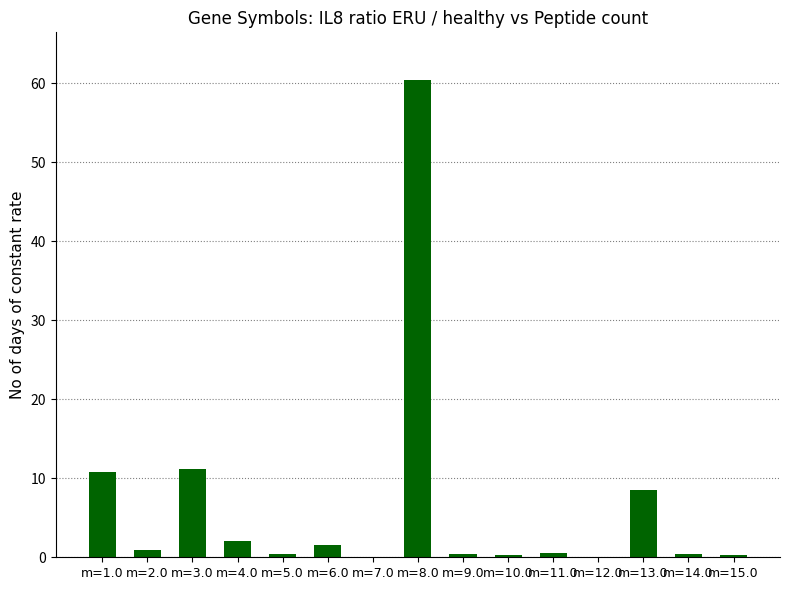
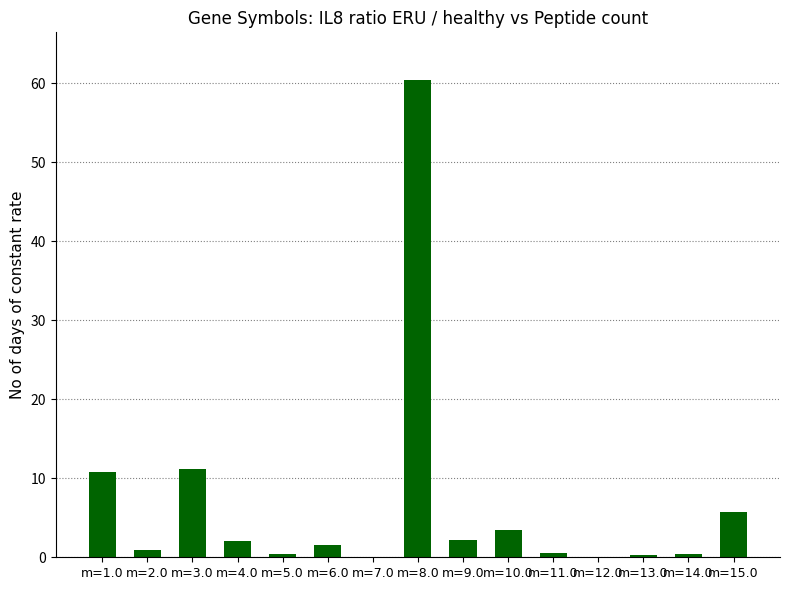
  {
    "m=1.0": 11,
    "m=2.0": 1,
    "m=3.0": 11,
    "m=4.0": 2,
    "m=5.0": 0,
    "m=6.0": 2,
    "m=8.0": 60,
-   "m=9.0": 0,
-   "m=10.0": 0,
+   "m=9.0": 2,
+   "m=10.0": 3,
    "m=11.0": 1,
    "m=12.0": 0,
-   "m=13.0": 9,
+   "m=13.0": 0,
    "m=14.0": 0,
-   "m=15.0": 0
+   "m=15.0": 6
  }
